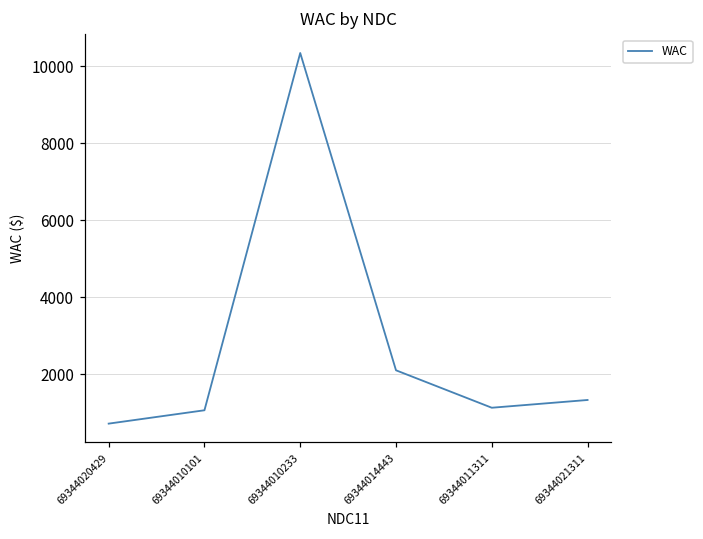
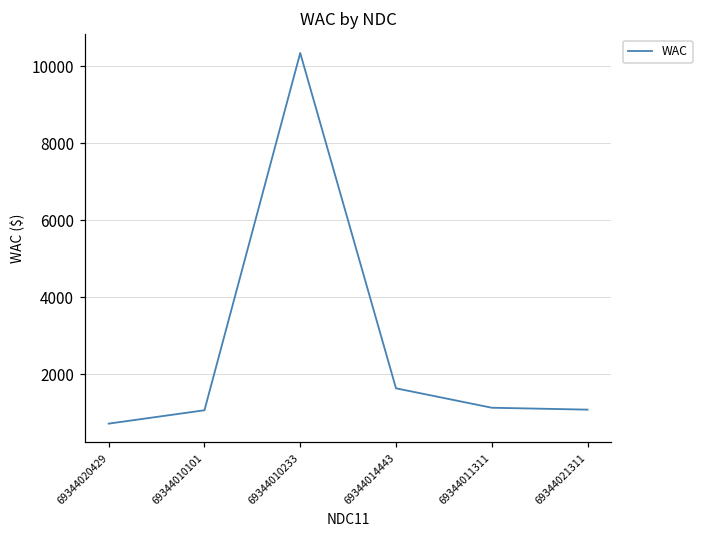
  {
    "69344020429": 700,
    "69344010101": 1100,
    "69344010233": 10400,
-   "69344014443": 2100,
+   "69344014443": 1600,
    "69344011311": 1100,
-   "69344021311": 1300
+   "69344021311": 1100
  }
